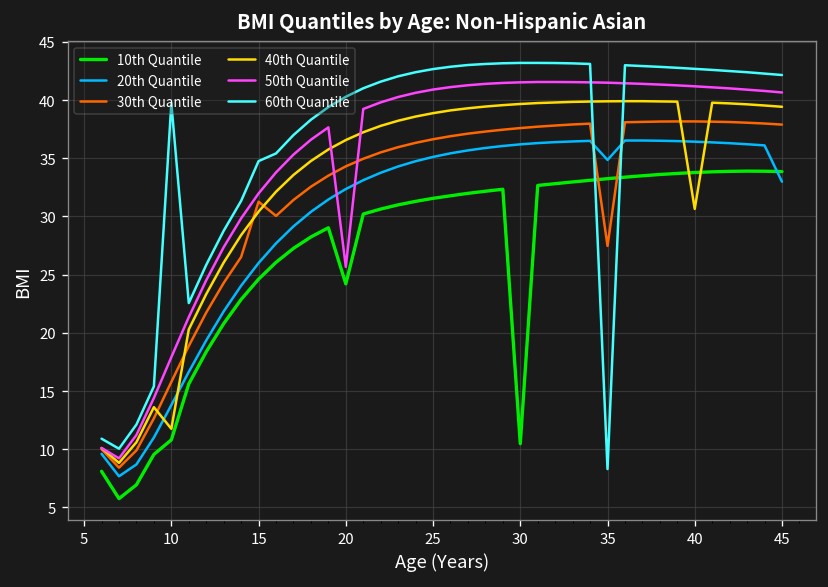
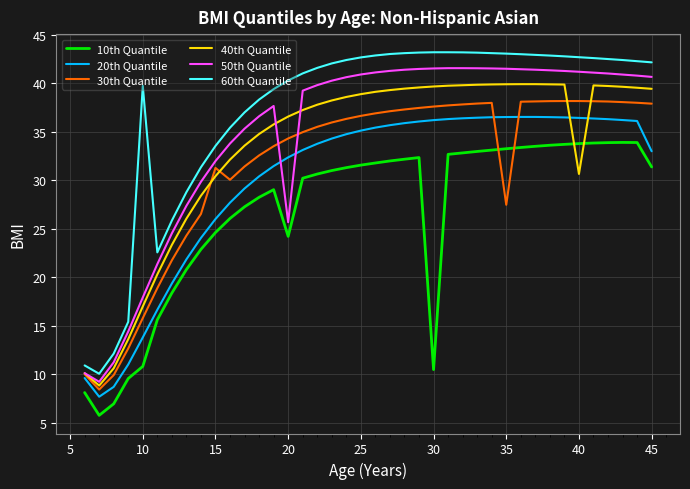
  {
    "10th Quantile": {
      "10": 11,
      "15": 25,
      "20": 24,
      "25": 32,
      "30": 10,
      "35": 33,
      "40": 34,
-     "45": 34
+     "45": 31
    },
    "20th Quantile": {
      "10": 14,
      "15": 26,
      "20": 32,
      "25": 35,
      "30": 36,
-     "35": 35,
+     "35": 37,
      "40": 36,
      "45": 33
    },
    "30th Quantile": {
      "10": 16,
      "15": 31,
      "20": 34,
      "25": 37,
      "30": 38,
      "35": 27,
      "40": 38,
      "45": 38
    },
    "40th Quantile": {
-     "10": 12,
+     "10": 17,
      "15": 30,
      "20": 37,
      "25": 39,
      "30": 40,
      "35": 40,
      "40": 31,
      "45": 39
    },
    "50th Quantile": {
      "10": 18,
      "15": 32,
      "20": 26,
      "25": 41,
      "30": 42,
      "35": 42,
      "40": 41,
      "45": 41
    },
    "60th Quantile": {
-     "15": 35,
+     "15": 34,
      "25": 43,
      "30": 43,
-     "35": 8,
+     "35": 43,
      "40": 43,
      "45": 42
    }
  }
